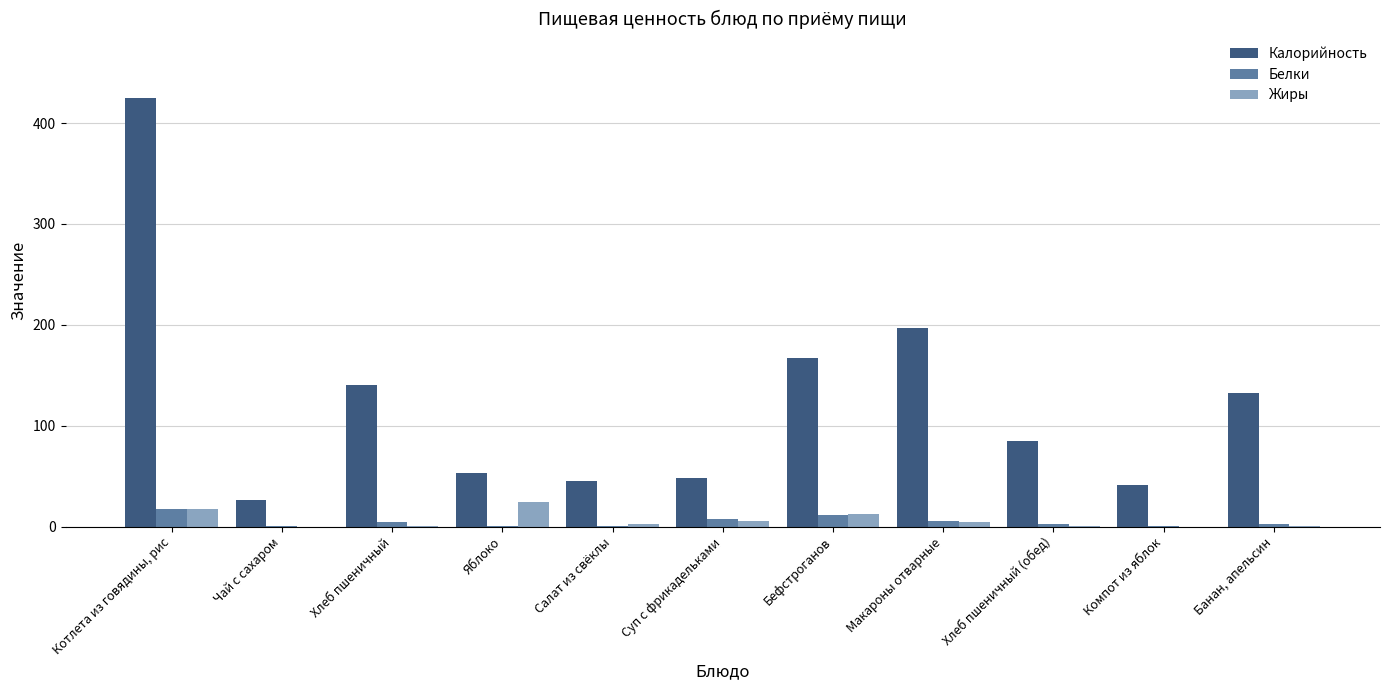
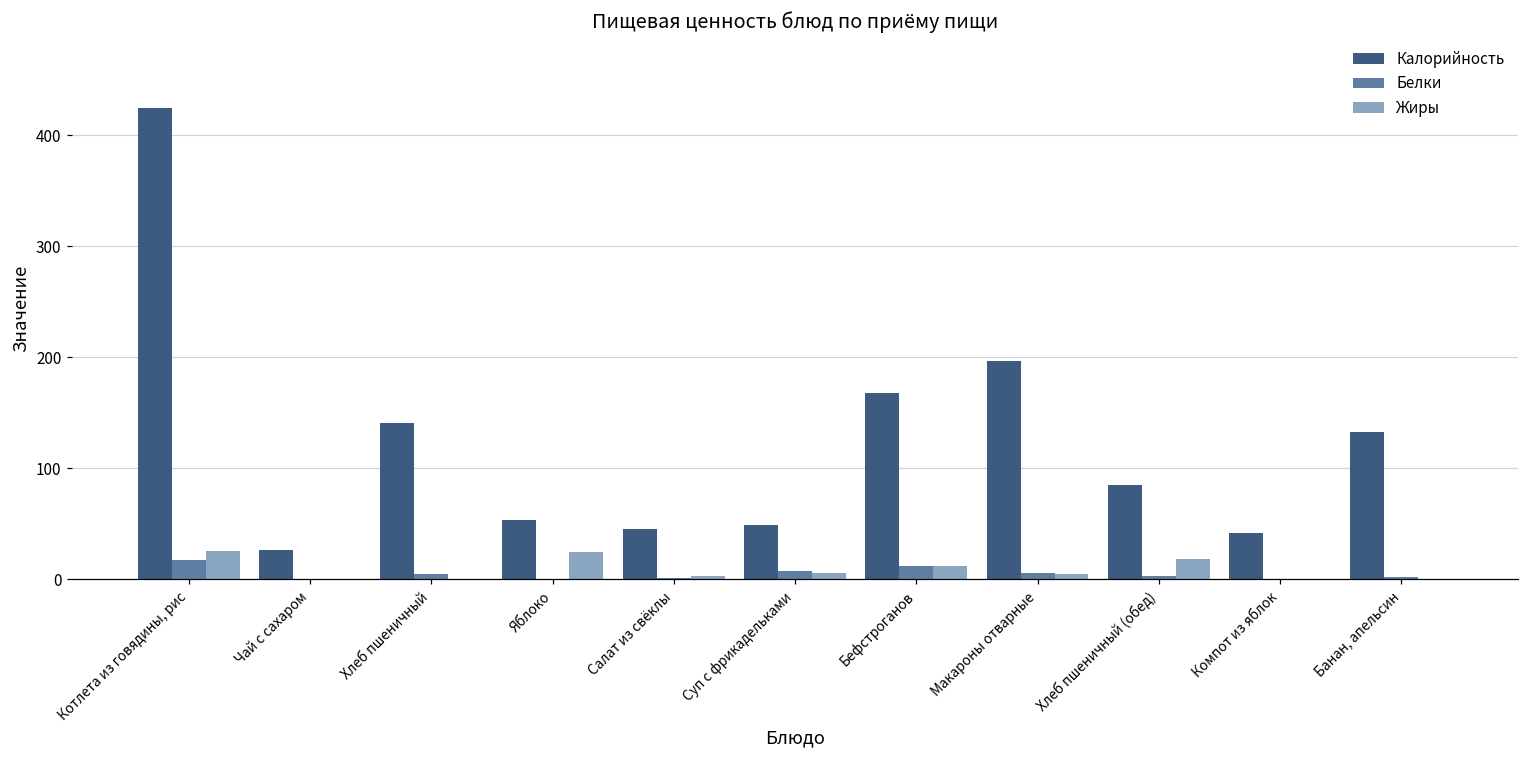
  {
    "Калорийность": {
      "Котлета из говядины, рис": 425,
      "Чай с сахаром": 27,
      "Хлеб пшеничный": 141,
      "Яблоко": 53,
      "Салат из свёклы": 46,
      "Суп с фрикадельками": 49,
      "Бефстроганов": 167,
      "Макароны отварные": 197,
      "Хлеб пшеничный (обед)": 85,
      "Компот из яблок": 42,
      "Банан, апельсин": 132
    },
    "Белки": {
      "Котлета из говядины, рис": 17,
      "Хлеб пшеничный": 5,
      "Суп с фрикадельками": 8,
      "Бефстроганов": 12,
      "Макароны отварные": 5,
      "Хлеб пшеничный (обед)": 3
    },
    "Жиры": {
-     "Котлета из говядины, рис": 18,
+     "Котлета из говядины, рис": 26,
      "Чай с сахаром": 0,
      "Яблоко": 25,
      "Салат из свёклы": 3,
      "Суп с фрикадельками": 6,
      "Бефстроганов": 12,
      "Макароны отварные": 5,
-     "Хлеб пшеничный (обед)": 0
+     "Хлеб пшеничный (обед)": 19
    }
  }
